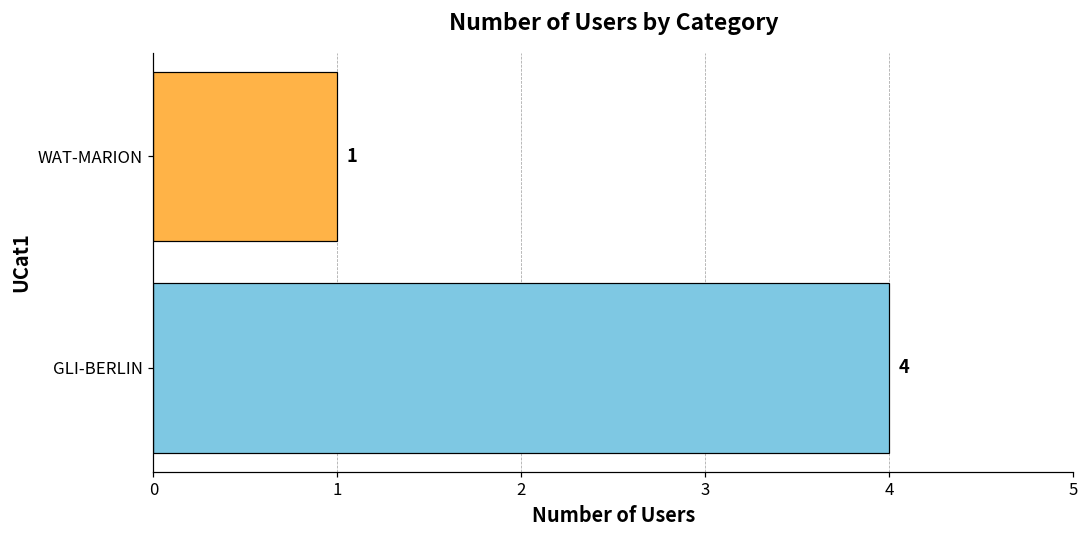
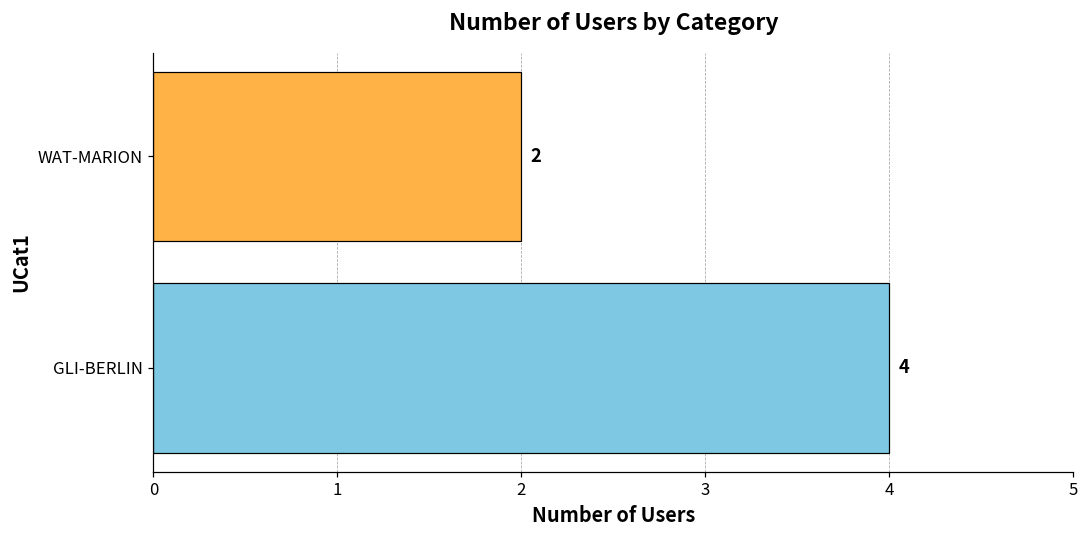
  {
-   "WAT-MARION": 1,
+   "WAT-MARION": 2,
    "GLI-BERLIN": 4
  }
